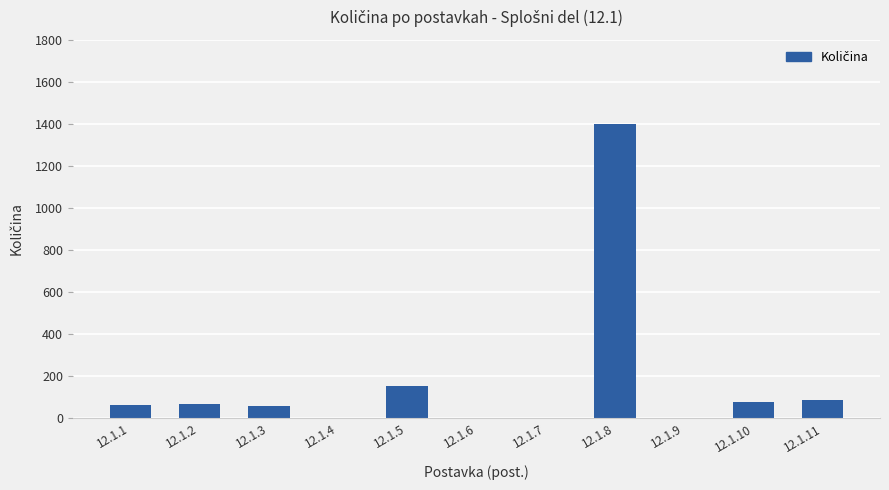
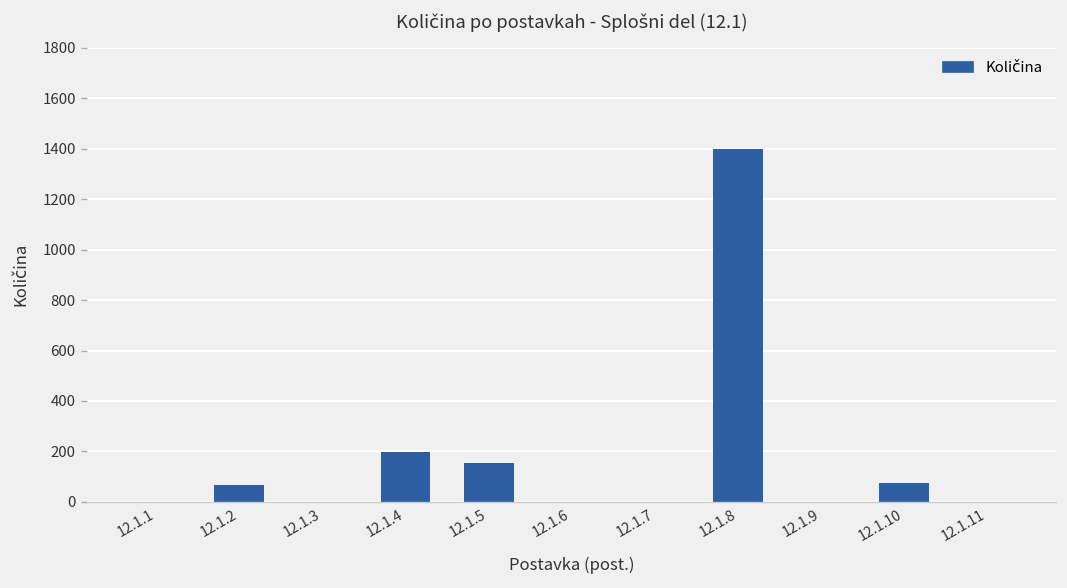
  {
-   "12.1.1": 60,
+   "12.1.1": 0,
    "12.1.2": 70,
-   "12.1.3": 60,
-   "12.1.4": 0,
+   "12.1.3": 0,
+   "12.1.4": 200,
    "12.1.5": 150,
    "12.1.8": 1400,
    "12.1.10": 80,
-   "12.1.11": 90
+   "12.1.11": 0
  }
